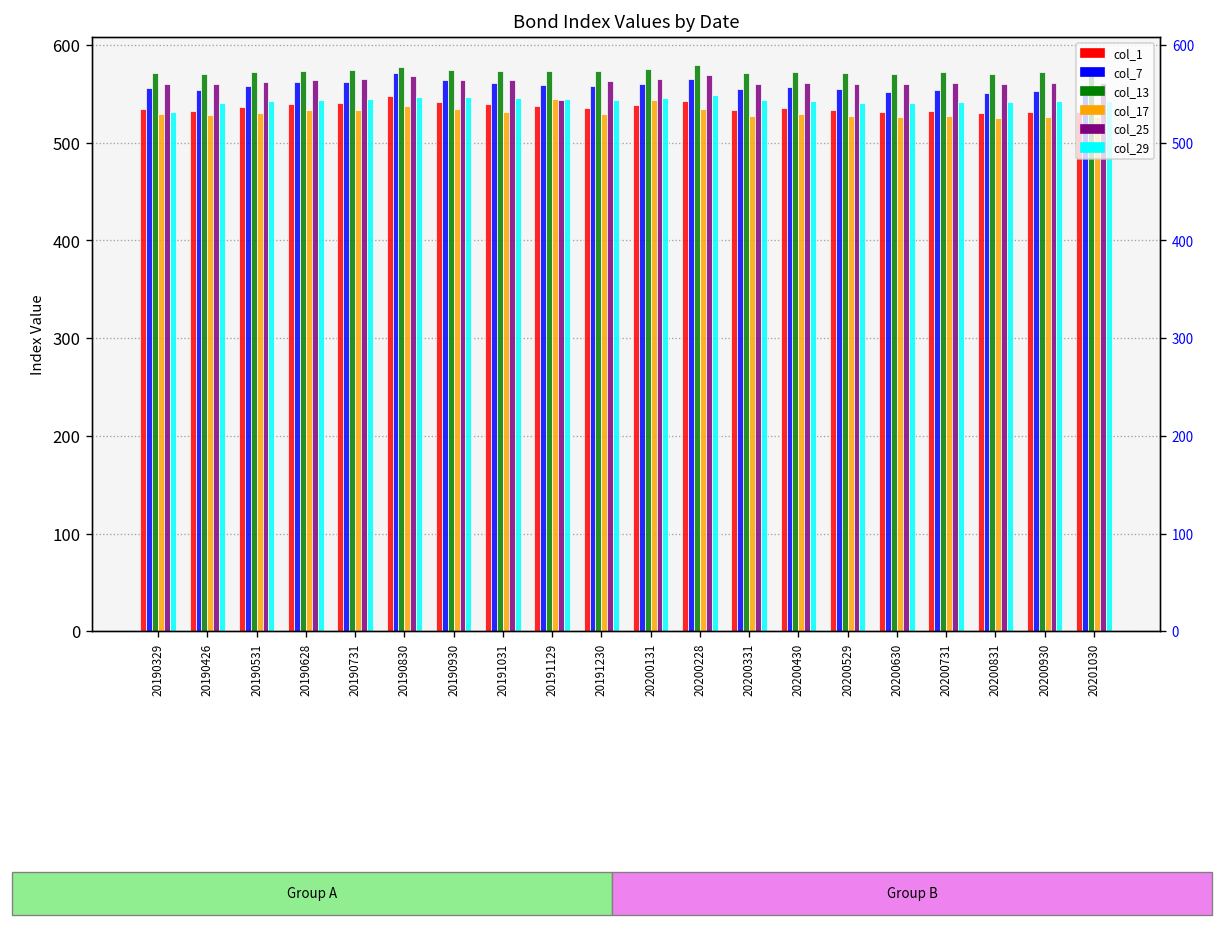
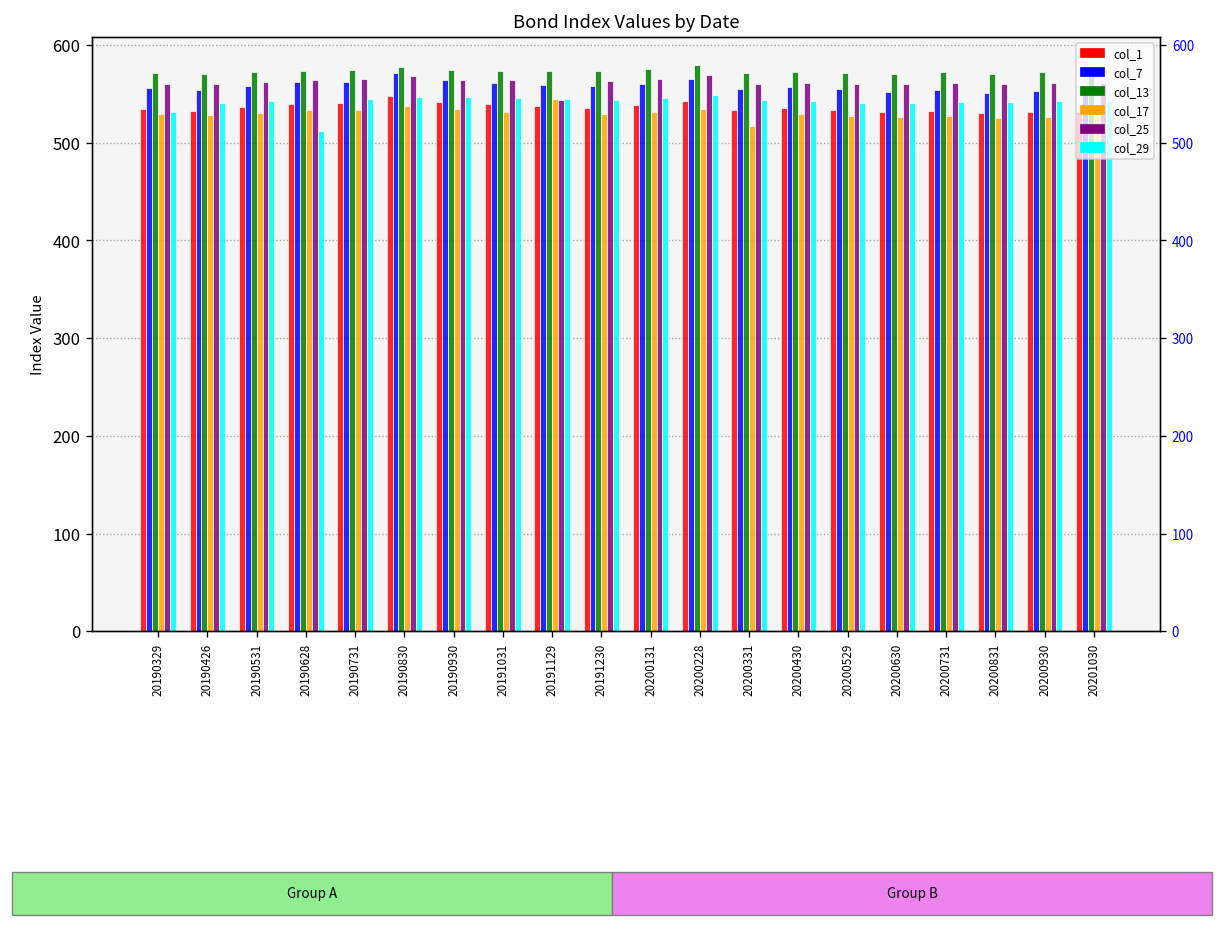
  {
    "col_1": {
      "20190329": 530,
      "20190426": 530,
      "20190531": 540,
      "20190628": 540,
      "20190731": 540,
      "20190830": 550,
      "20190930": 540,
      "20191031": 540,
      "20191129": 540,
      "20191230": 540,
      "20200131": 540,
      "20200228": 540,
      "20200331": 530,
      "20200430": 540,
      "20200529": 530,
      "20200630": 530,
      "20200731": 530,
      "20200831": 530,
      "20200930": 530
    },
    "col_7": {
      "20190329": 560,
      "20190426": 550,
      "20190531": 560,
      "20190628": 560,
      "20190731": 560,
      "20190830": 570,
      "20190930": 560,
      "20191031": 560,
      "20191129": 560,
      "20191230": 560,
      "20200131": 560,
      "20200228": 560,
      "20200331": 560,
      "20200430": 560,
      "20200529": 550,
      "20200630": 550,
      "20200731": 550,
      "20200831": 550,
      "20200930": 550
    },
    "col_13": {
      "20190329": 570,
      "20190426": 570,
      "20190531": 570,
      "20190628": 570,
      "20190731": 570,
      "20190830": 580,
      "20190930": 570,
      "20191031": 570,
      "20191129": 570,
      "20191230": 570,
      "20200131": 580,
      "20200228": 580,
      "20200331": 570,
      "20200430": 570,
      "20200529": 570,
      "20200630": 570,
      "20200731": 570,
      "20200831": 570,
      "20200930": 570
    },
    "col_17": {
      "20190329": 530,
      "20190426": 530,
      "20190531": 530,
      "20190628": 530,
      "20190731": 530,
      "20190830": 540,
      "20190930": 530,
      "20191031": 530,
      "20191129": 540,
      "20191230": 530,
-     "20200131": 540,
+     "20200131": 530,
      "20200228": 530,
-     "20200331": 530,
+     "20200331": 520,
      "20200430": 530,
      "20200529": 530,
      "20200630": 530,
      "20200731": 530,
      "20200831": 530,
      "20200930": 530
    },
    "col_25": {
      "20190329": 560,
      "20190426": 560,
      "20190531": 560,
      "20190628": 560,
      "20190731": 560,
      "20190830": 570,
      "20190930": 560,
      "20191031": 560,
      "20191129": 540,
      "20191230": 560,
      "20200131": 570,
      "20200228": 570,
      "20200331": 560,
      "20200430": 560,
      "20200529": 560,
      "20200630": 560,
      "20200731": 560,
      "20200831": 560,
      "20200930": 560
    },
    "col_29": {
      "20190329": 530,
      "20190426": 540,
      "20190531": 540,
-     "20190628": 540,
+     "20190628": 510,
      "20190731": 540,
      "20190830": 550,
      "20190930": 550,
      "20191031": 550,
      "20191129": 540,
      "20191230": 540,
      "20200131": 550,
      "20200228": 550,
      "20200331": 540,
      "20200430": 540,
      "20200529": 540,
      "20200630": 540,
      "20200731": 540,
      "20200831": 540,
      "20200930": 540
    }
  }
